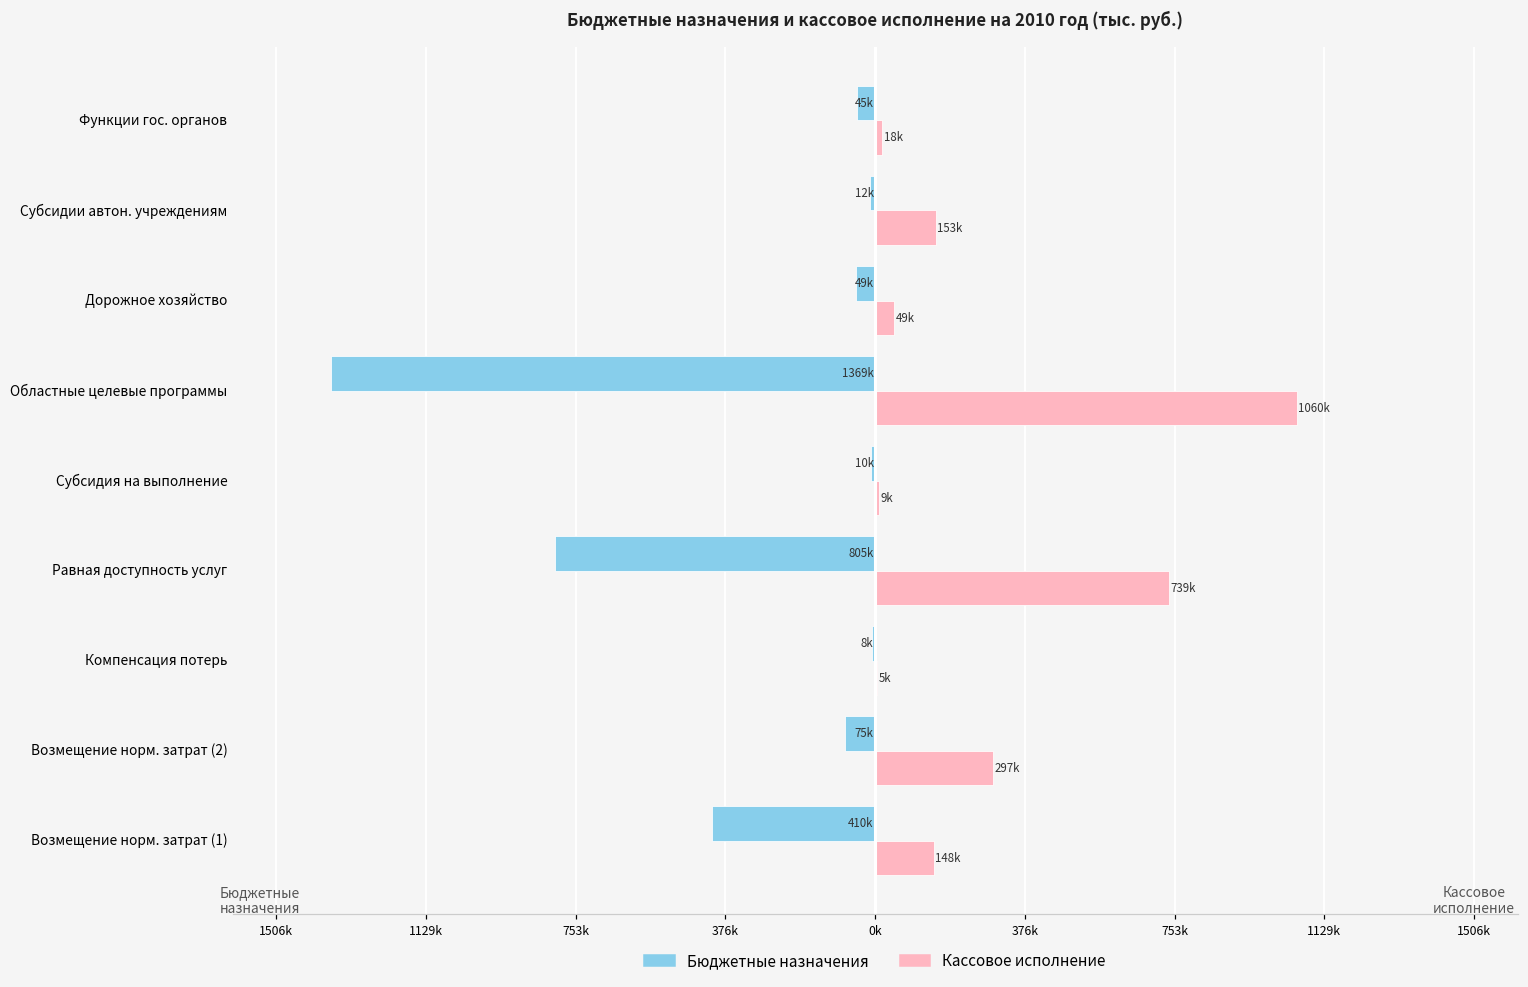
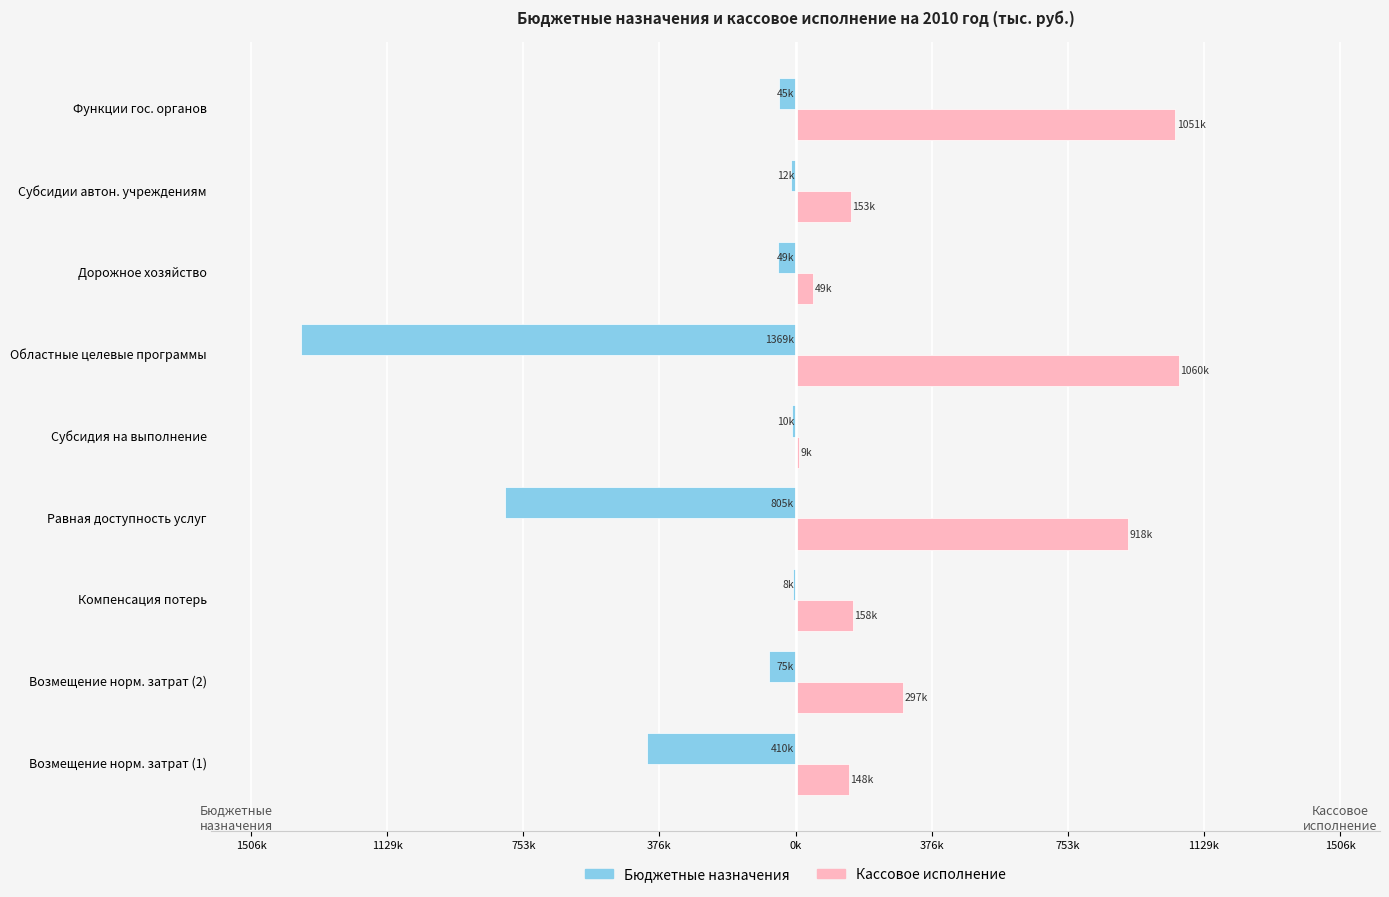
  {
    "Кассовое исполнение": {
-     "Функции гос. органов": "18k",
+     "Функции гос. органов": "1051k",
      "Субсидии автон. учреждениям": "153k",
      "Дорожное хозяйство": "49k",
      "Областные целевые программы": "1060k",
      "Субсидия на выполнение": "9k",
-     "Равная доступность услуг": "739k",
-     "Компенсация потерь": "5k",
+     "Равная доступность услуг": "918k",
+     "Компенсация потерь": "158k",
      "Возмещение норм. затрат (2)": "297k",
      "Возмещение норм. затрат (1)": "148k"
    }
  }
